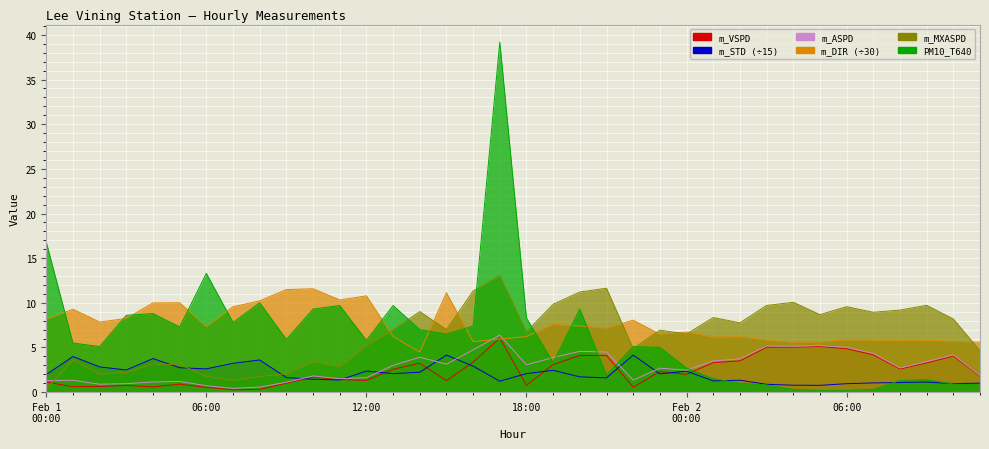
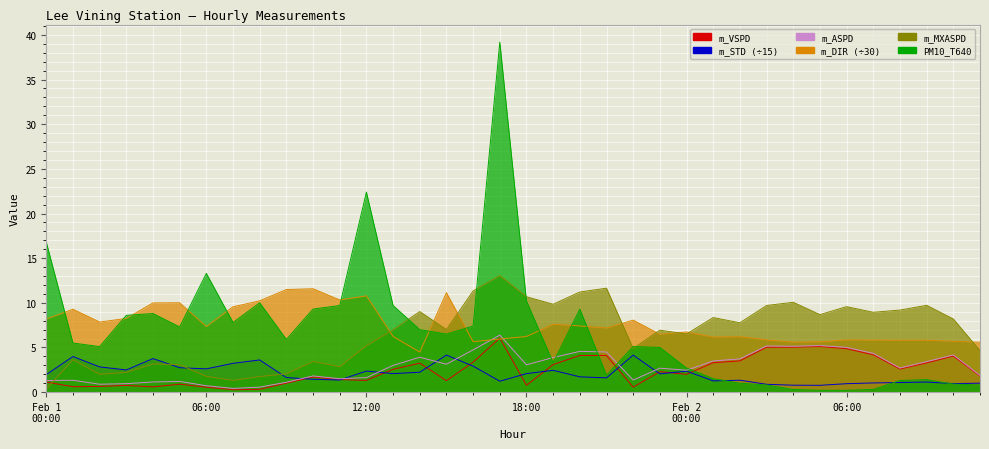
  {
    "m_VSPD": {
      "12:00": 1,
      "18:00": 1,
      "Feb 2 00:00": 2
    },
    "m_ASPD": {
      "12:00": 2,
      "18:00": 3
    },
    "m_MXASPD": {
      "Feb 1 00:00": 0,
      "12:00": 5,
-     "18:00": 7
+     "18:00": 11
    },
    "PM10_T640": {
      "Feb 1 00:00": 17,
-     "12:00": 6,
-     "18:00": 8
+     "12:00": 22,
+     "18:00": 10
    }
  }
